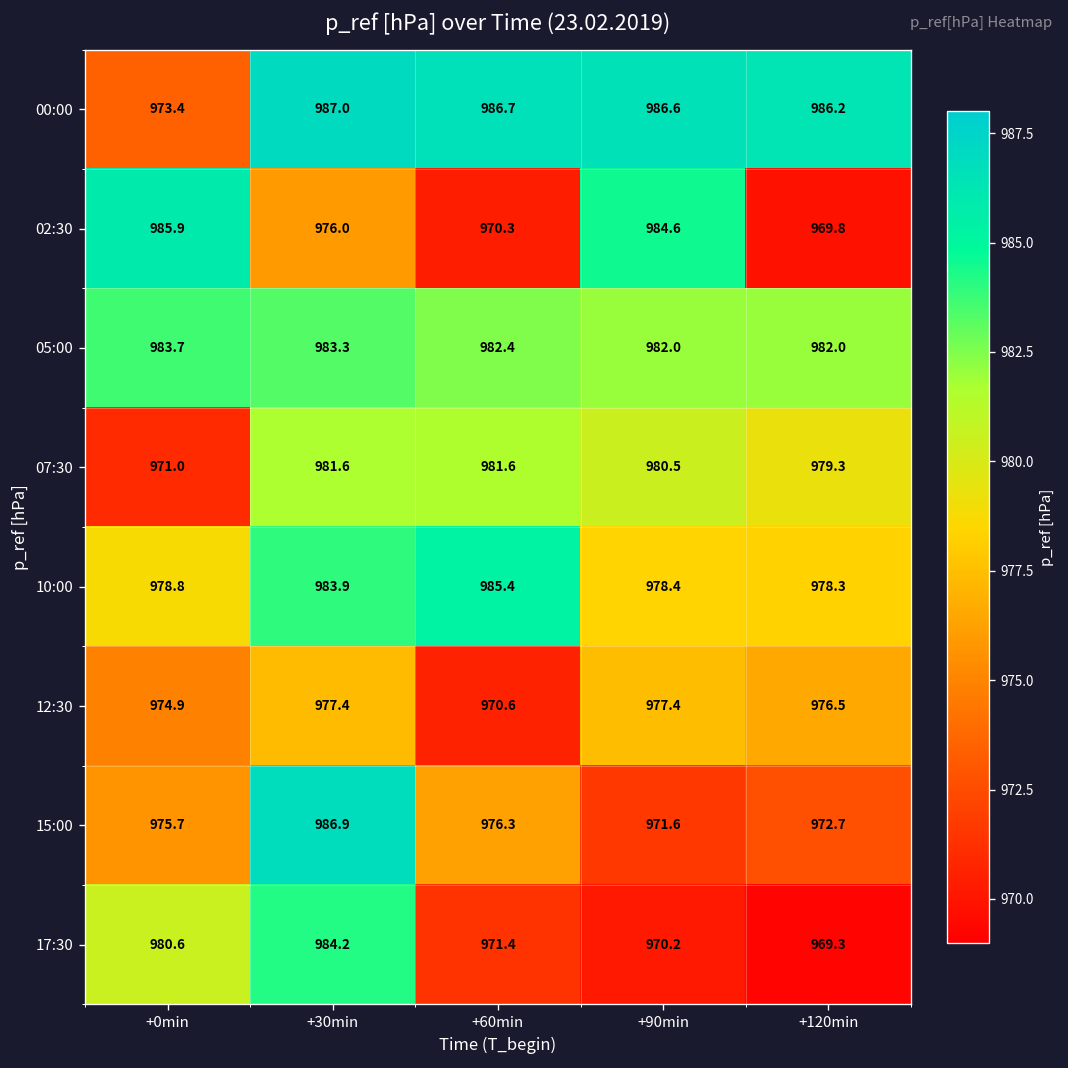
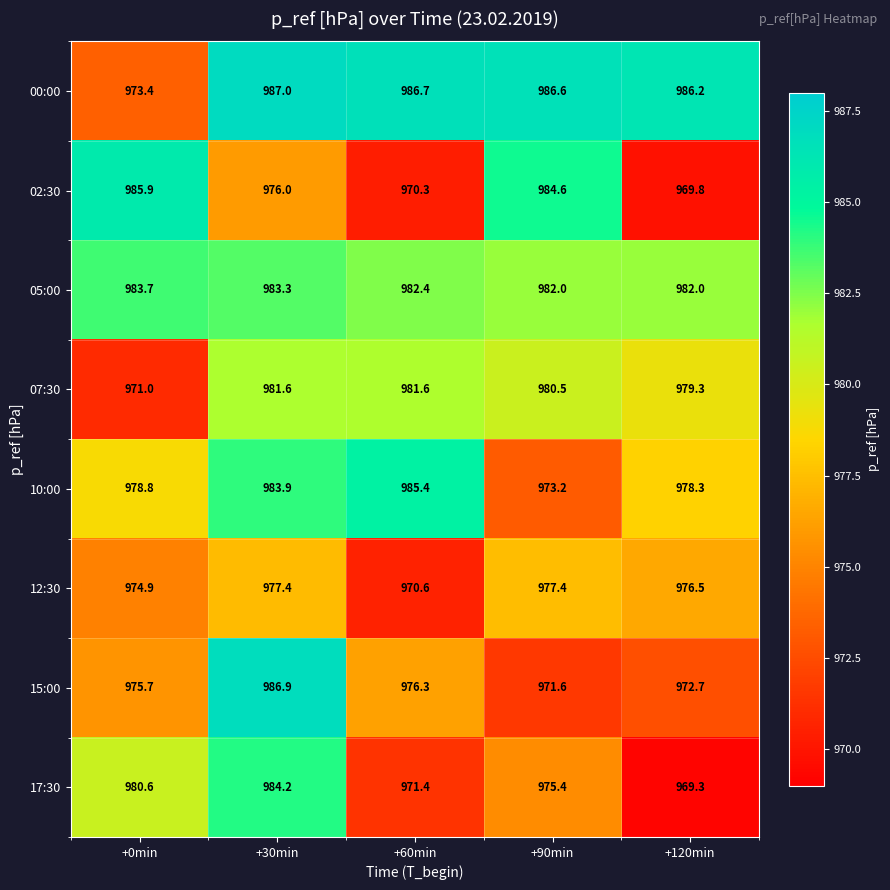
  {
    "00:00": {
      "+0min": 973.4,
      "+30min": 987.0,
      "+60min": 986.7,
      "+90min": 986.6,
      "+120min": 986.2
    },
    "02:30": {
      "+0min": 985.9,
      "+30min": 976.0,
      "+60min": 970.3,
      "+90min": 984.6,
      "+120min": 969.8
    },
    "05:00": {
      "+0min": 983.7,
      "+30min": 983.3,
      "+60min": 982.4,
      "+90min": 982.0,
      "+120min": 982.0
    },
    "07:30": {
      "+0min": 971.0,
      "+30min": 981.6,
      "+60min": 981.6,
      "+90min": 980.5,
      "+120min": 979.3
    },
    "10:00": {
      "+0min": 978.8,
      "+30min": 983.9,
      "+60min": 985.4,
-     "+90min": 978.4,
+     "+90min": 973.2,
      "+120min": 978.3
    },
    "12:30": {
      "+0min": 974.9,
      "+30min": 977.4,
      "+60min": 970.6,
      "+90min": 977.4,
      "+120min": 976.5
    },
    "15:00": {
      "+0min": 975.7,
      "+30min": 986.9,
      "+60min": 976.3,
      "+90min": 971.6,
      "+120min": 972.7
    },
    "17:30": {
      "+0min": 980.6,
      "+30min": 984.2,
      "+60min": 971.4,
-     "+90min": 970.2,
+     "+90min": 975.4,
      "+120min": 969.3
    }
  }
